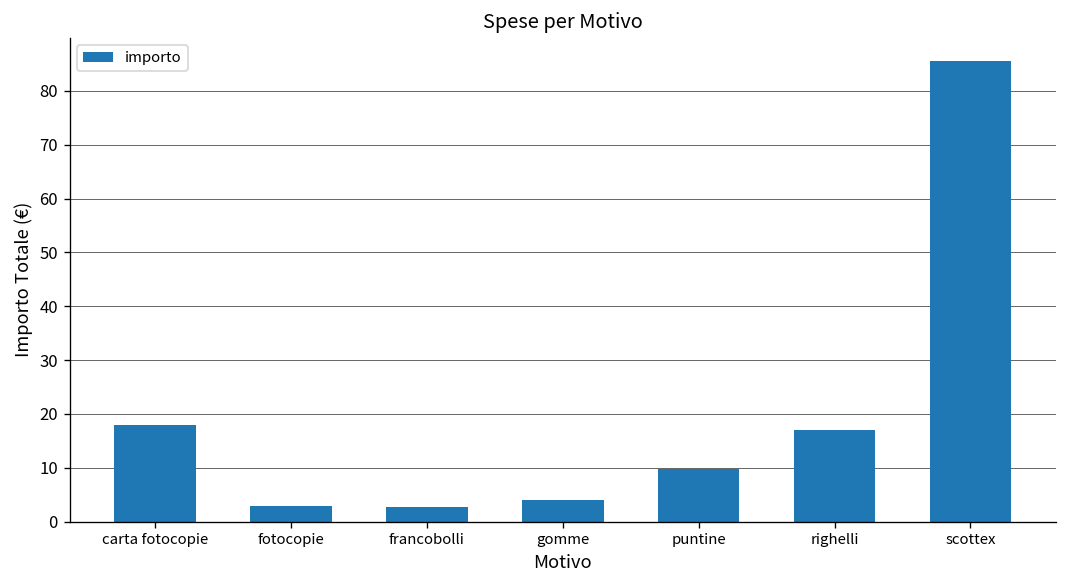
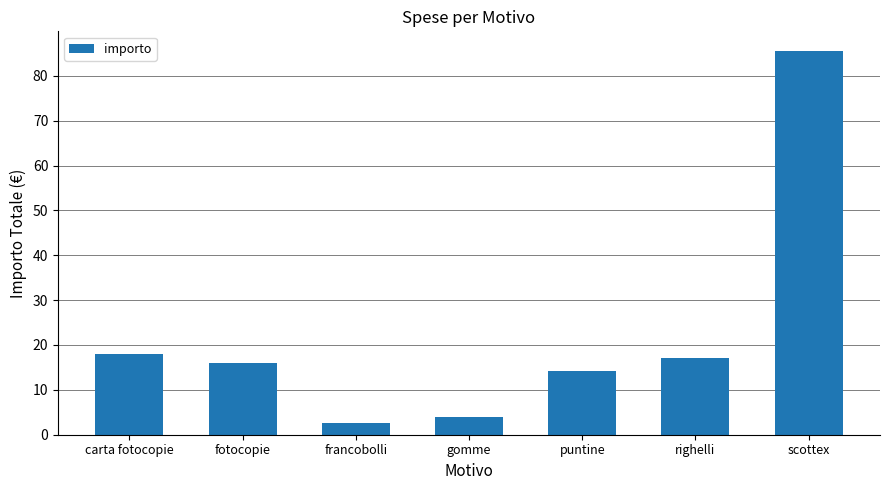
  {
    "carta fotocopie": 18,
-   "fotocopie": 3,
+   "fotocopie": 16,
    "francobolli": 3,
    "gomme": 4,
-   "puntine": 10,
+   "puntine": 14,
    "righelli": 17,
    "scottex": 86
  }
